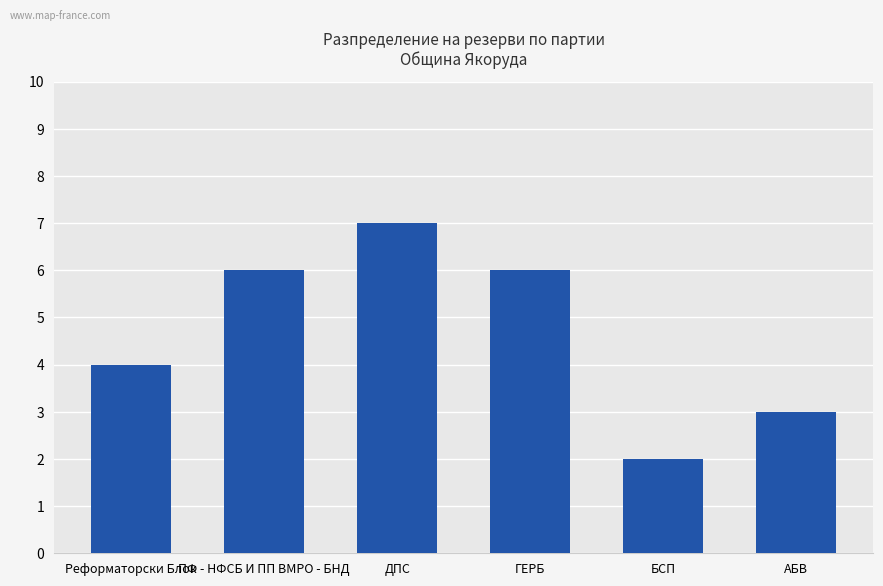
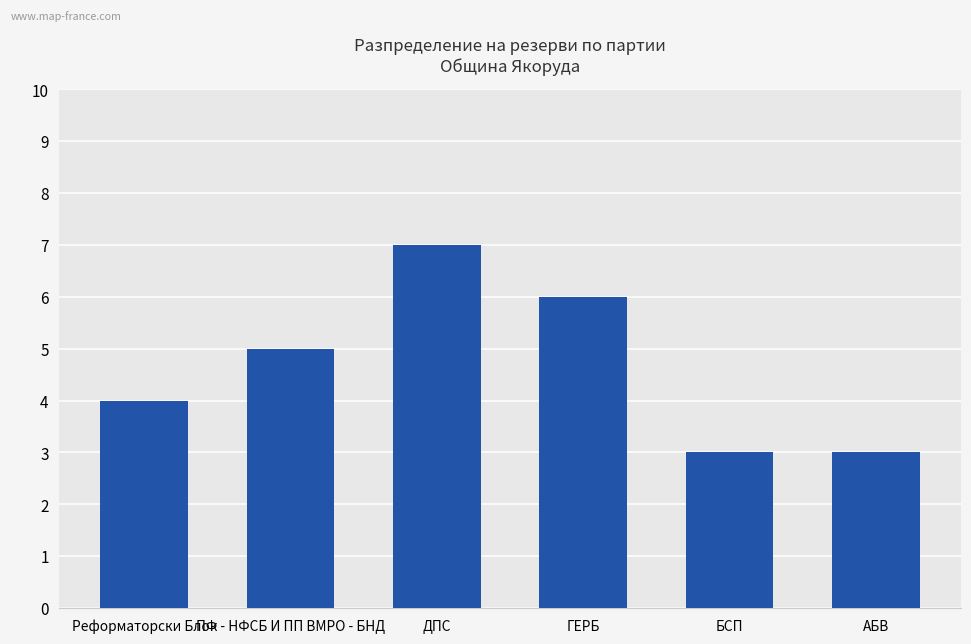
  {
    "Реформаторски Блок": 4,
-   "ПФ - НФСБ И ПП ВМРО - БНД": 6,
+   "ПФ - НФСБ И ПП ВМРО - БНД": 5,
    "ДПС": 7,
    "ГЕРБ": 6,
-   "БСП": 2,
+   "БСП": 3,
    "АБВ": 3
  }
